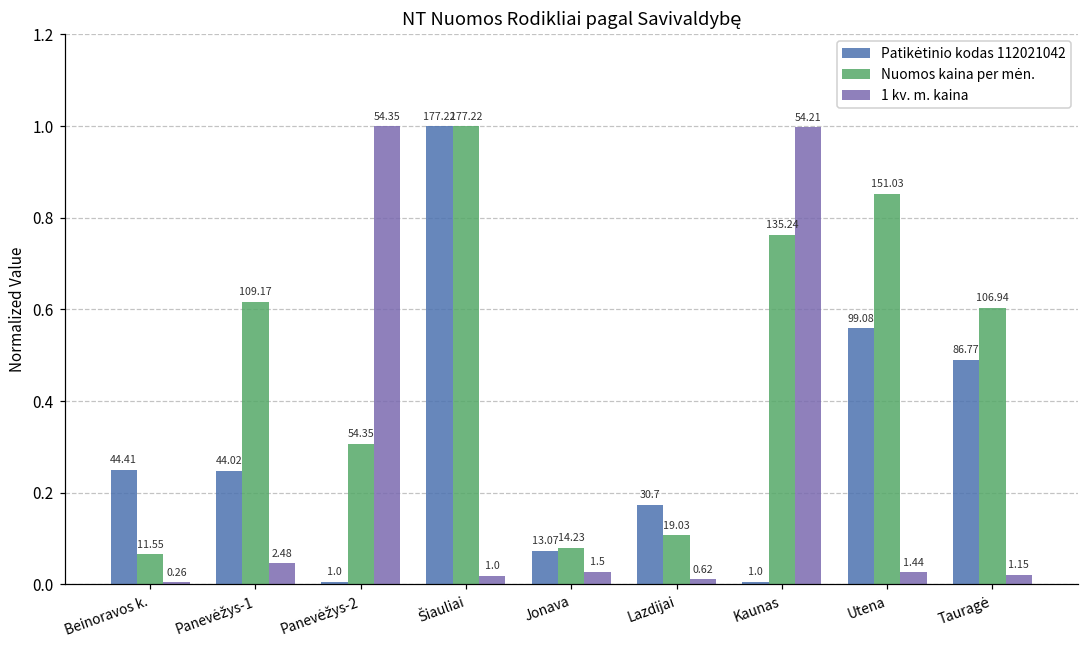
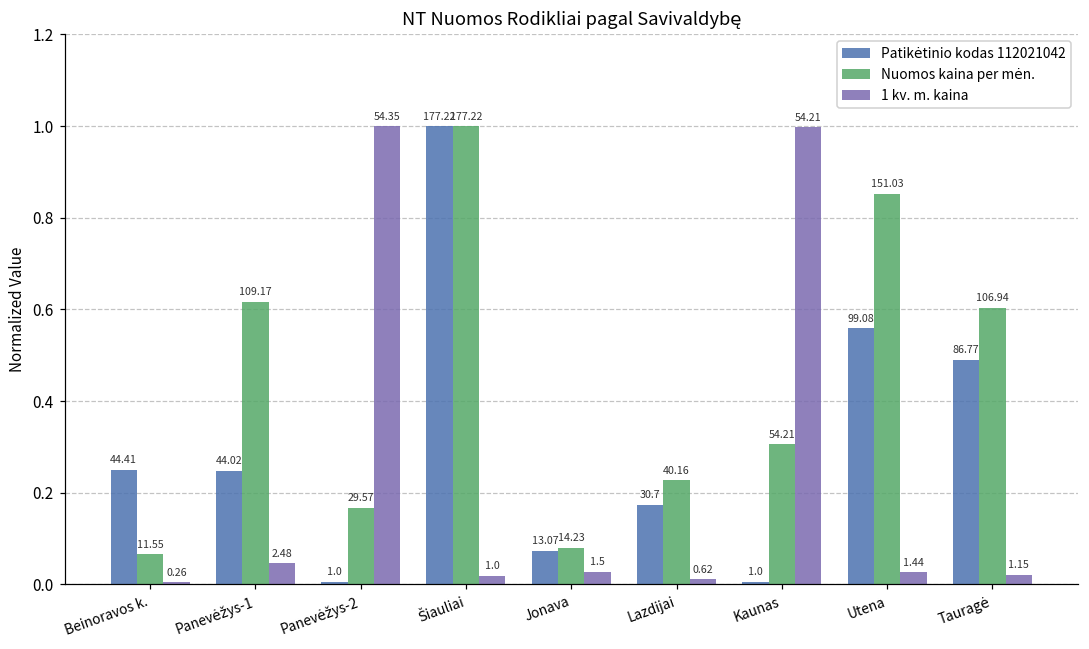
  {
    "Nuomos kaina per mėn.": {
-     "Panevėžys-2": 54.35,
-     "Lazdijai": 19.03,
-     "Kaunas": 135.24
+     "Panevėžys-2": 29.57,
+     "Lazdijai": 40.16,
+     "Kaunas": 54.21
    }
  }
